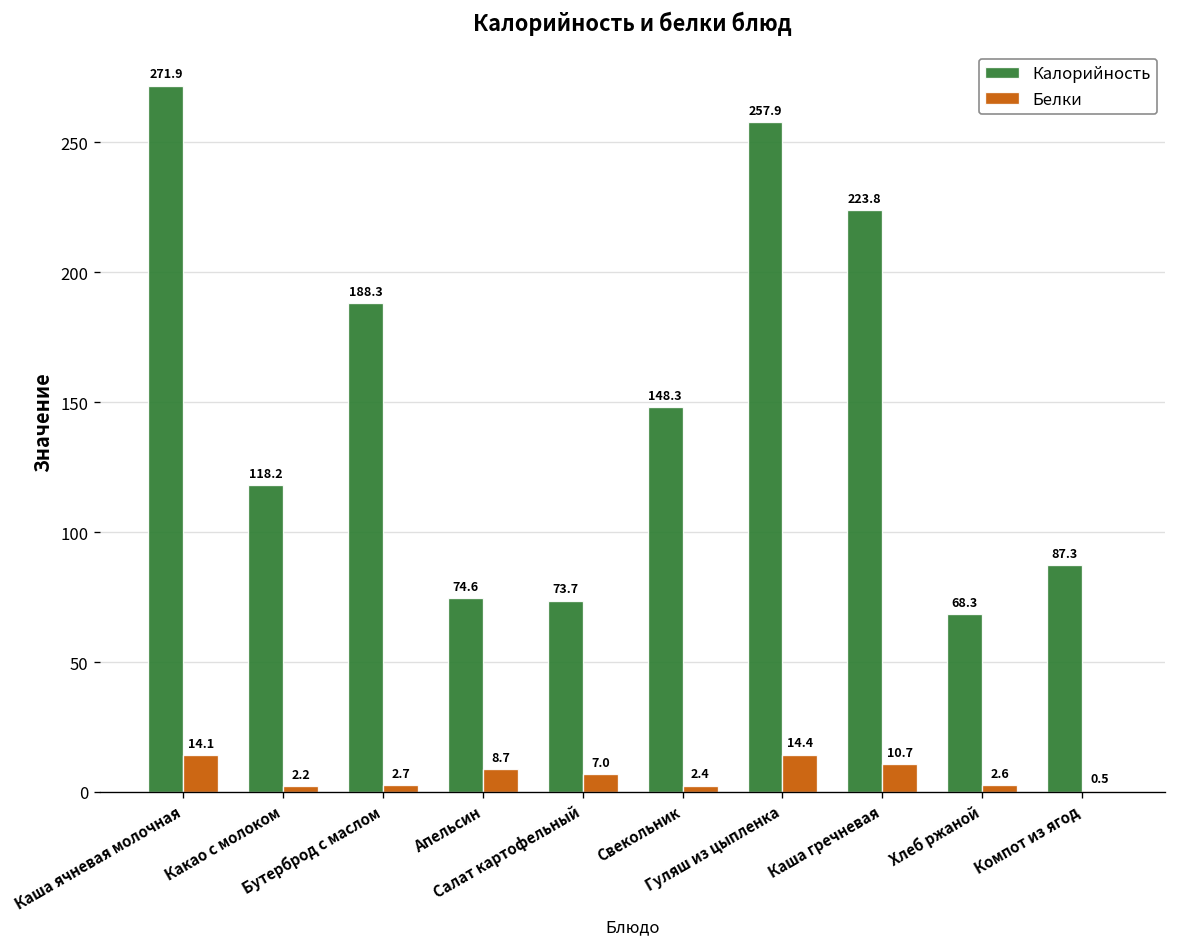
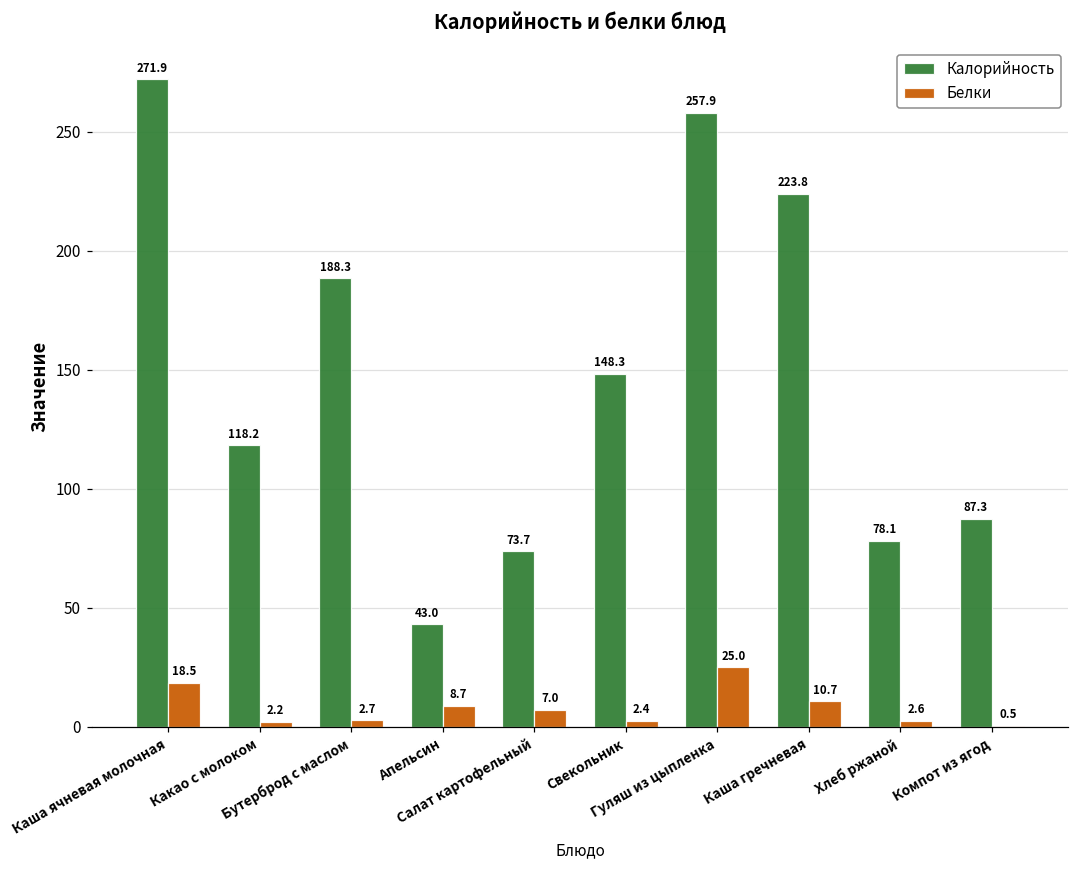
  {
    "Калорийность": {
      "Каша ячневая молочная": 271.9,
      "Какао с молоком": 118.2,
      "Бутерброд с маслом": 188.3,
-     "Апельсин": 74.6,
+     "Апельсин": 43.0,
      "Салат картофельный": 73.7,
      "Свекольник": 148.3,
      "Гуляш из цыпленка": 257.9,
      "Каша гречневая": 223.8,
-     "Хлеб ржаной": 68.3,
+     "Хлеб ржаной": 78.1,
      "Компот из ягод": 87.3
    },
    "Белки": {
-     "Каша ячневая молочная": 14.1,
+     "Каша ячневая молочная": 18.5,
      "Какао с молоком": 2.2,
      "Бутерброд с маслом": 2.7,
      "Апельсин": 8.7,
      "Салат картофельный": 7.0,
      "Свекольник": 2.4,
-     "Гуляш из цыпленка": 14.4,
+     "Гуляш из цыпленка": 25.0,
      "Каша гречневая": 10.7,
      "Хлеб ржаной": 2.6,
      "Компот из ягод": 0.5
    }
  }
